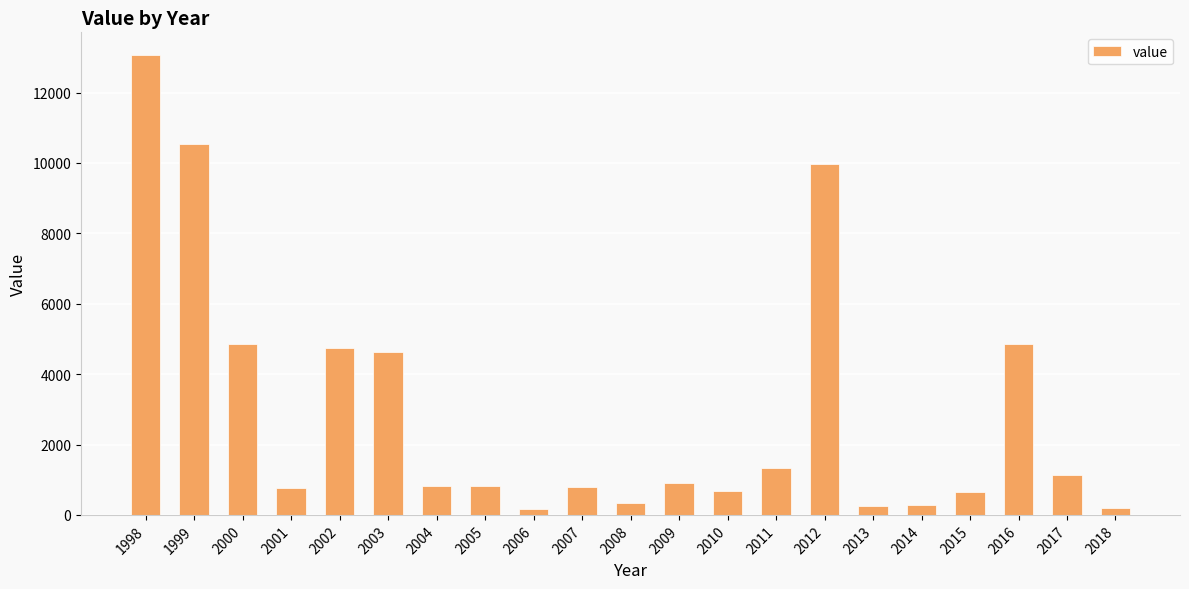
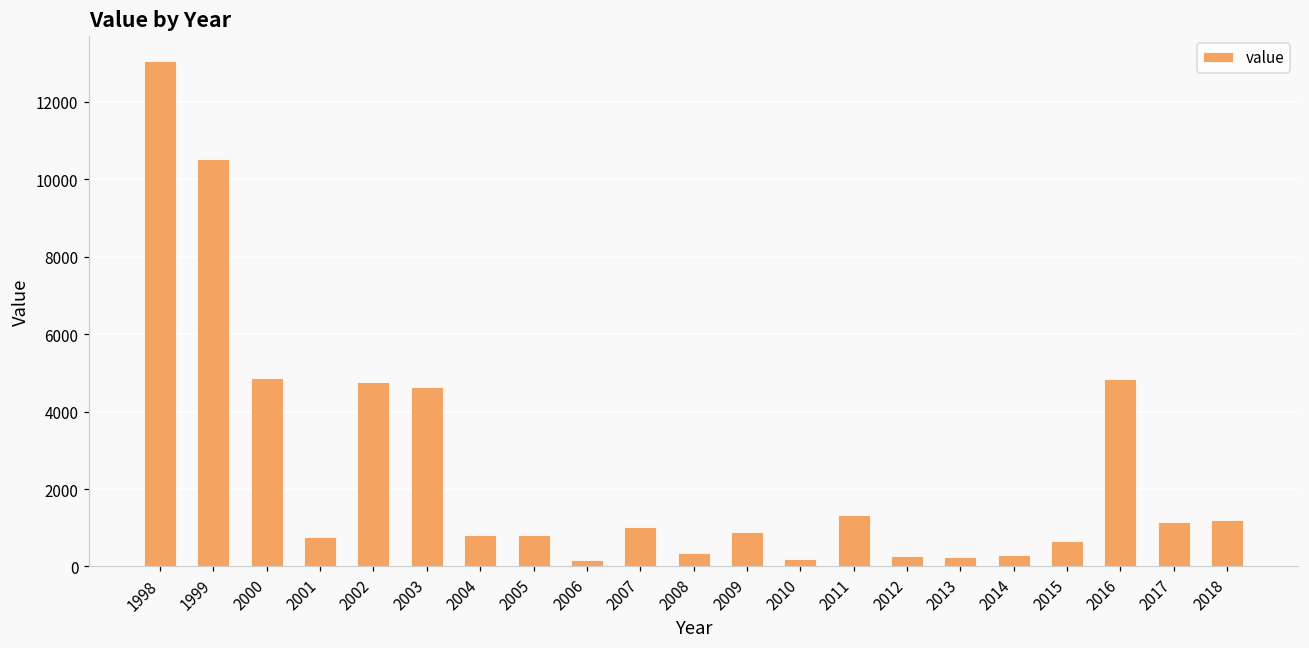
  {
    "1998": 13100,
    "1999": 10500,
    "2000": 4900,
    "2001": 800,
    "2002": 4800,
    "2003": 4600,
    "2004": 800,
    "2005": 800,
    "2006": 200,
-   "2007": 800,
+   "2007": 1000,
    "2008": 300,
    "2009": 900,
-   "2010": 700,
+   "2010": 200,
    "2011": 1300,
-   "2012": 10000,
+   "2012": 300,
    "2013": 300,
    "2014": 300,
    "2015": 700,
    "2016": 4900,
    "2017": 1100,
-   "2018": 200
+   "2018": 1200
  }
